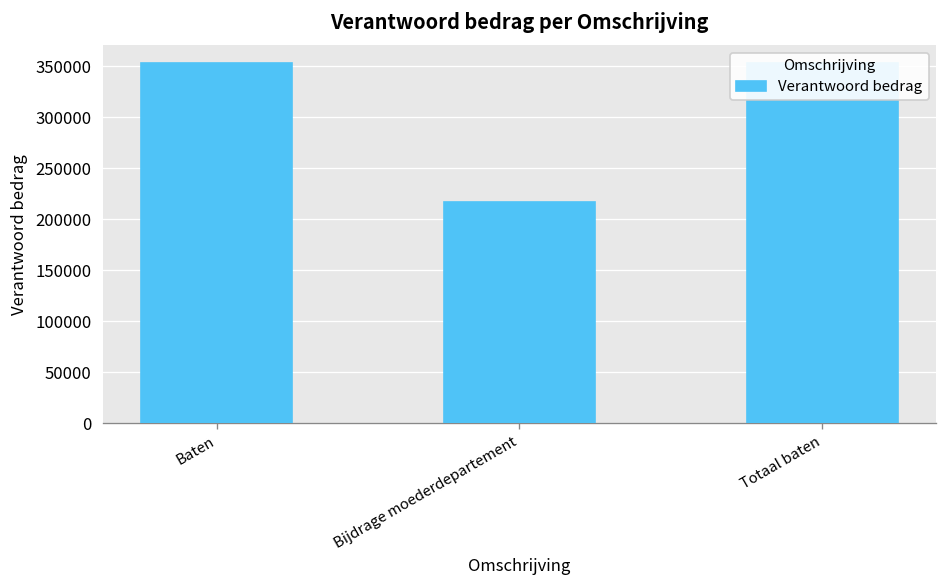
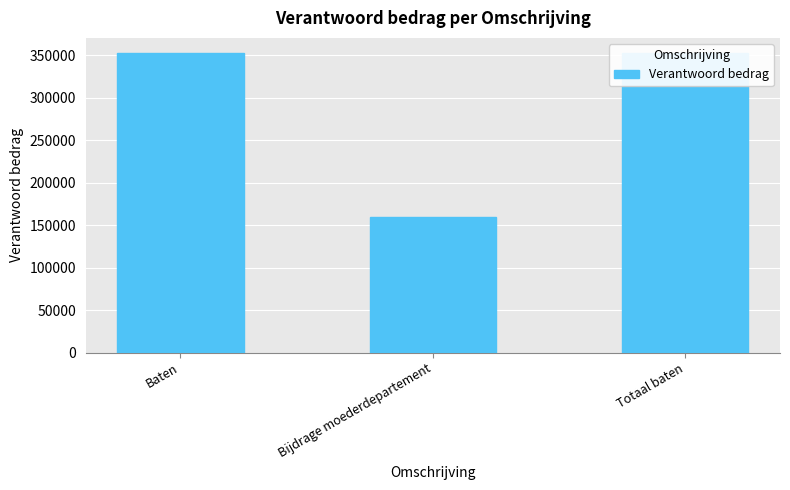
  {
    "Baten": 350000,
-   "Bijdrage moederdepartement": 220000
+   "Bijdrage moederdepartement": 160000
  }
